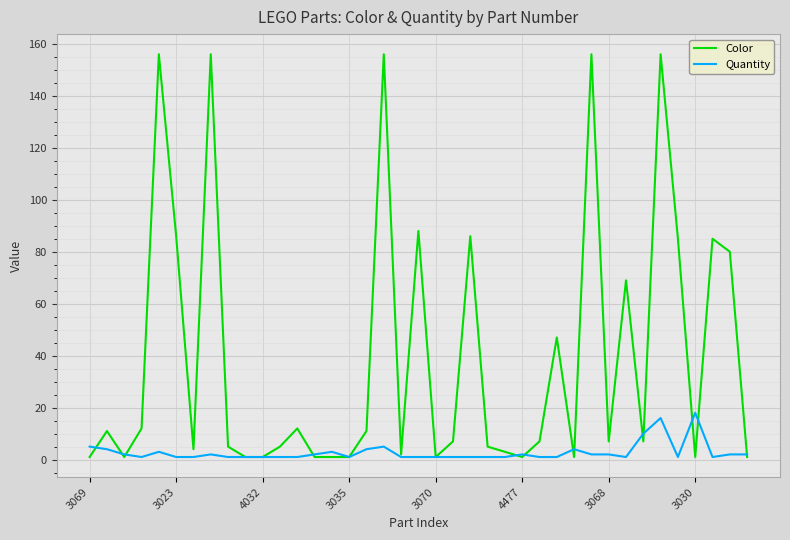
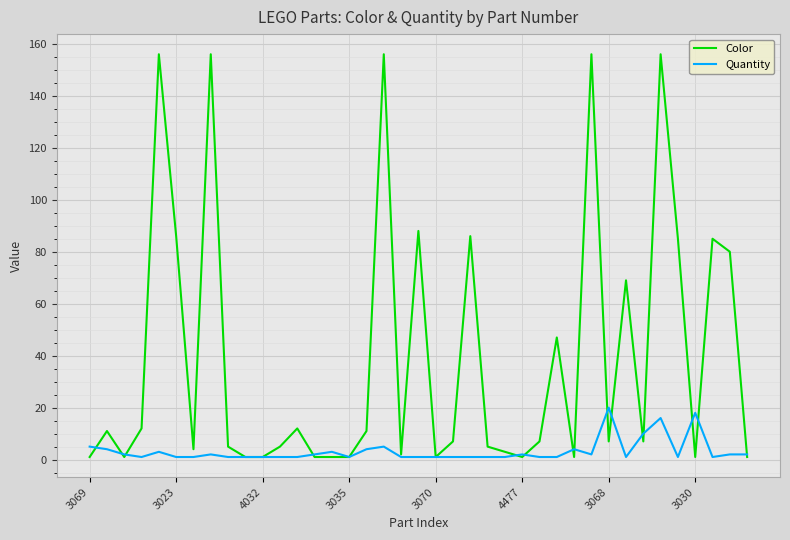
  {
    "Color": {
      "4477": 1,
      "3068": 7,
      "3030": 1
    },
    "Quantity": {
      "4477": 2,
-     "3068": 2,
+     "3068": 20,
      "3030": 18
    }
  }
